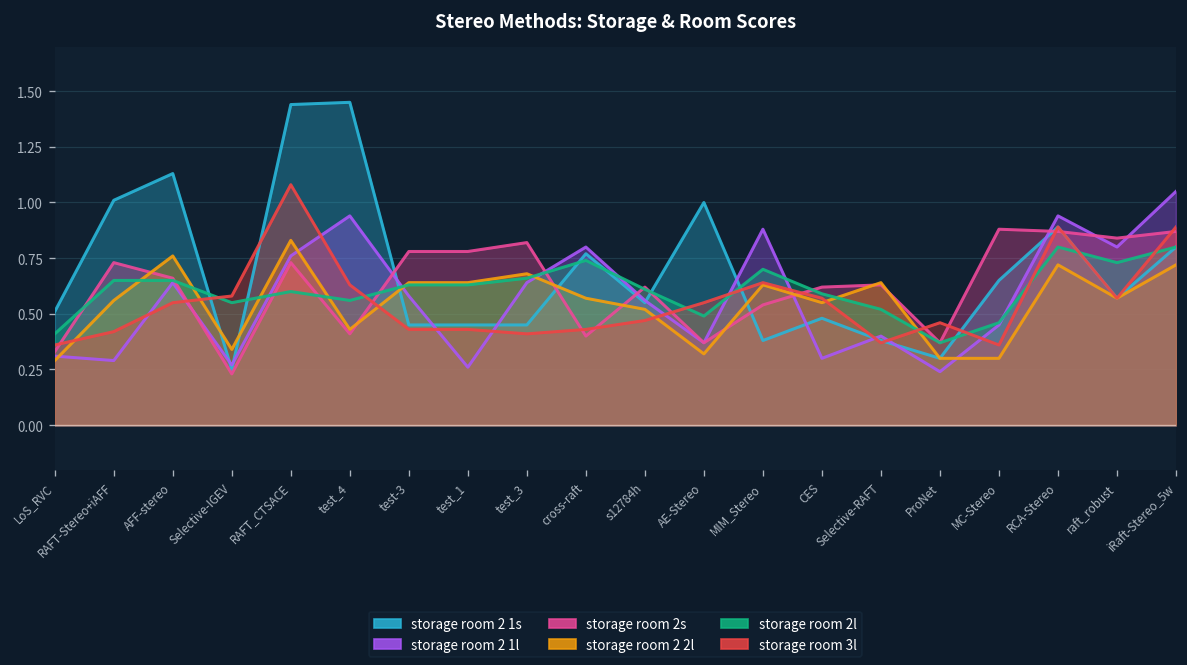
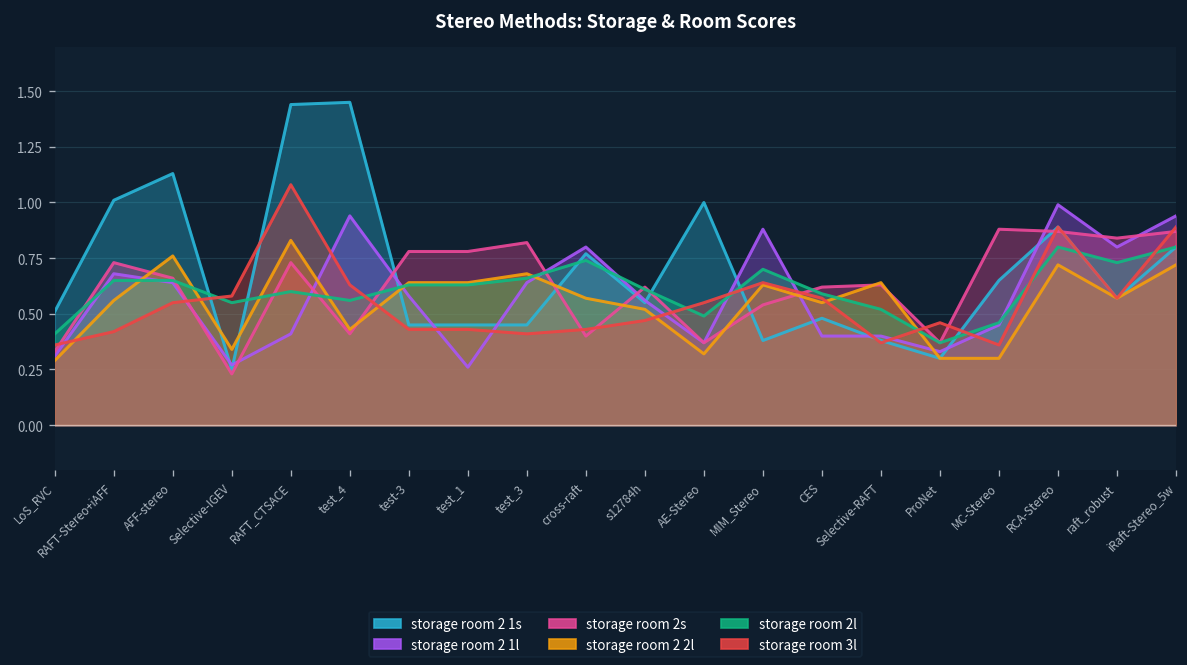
  {
    "storage room 2 1l": {
      "LoS_RVC": 0.31,
-     "RAFT-Stereo+iAFF": 0.29,
+     "RAFT-Stereo+iAFF": 0.68,
      "Selective-IGEV": 0.27,
-     "RAFT_CTSACE": 0.76,
+     "RAFT_CTSACE": 0.41,
      "test_4": 0.94,
      "test-3": 0.58,
      "test_1": 0.26,
      "test_3": 0.64,
      "cross-raft": 0.80,
      "MIM_Stereo": 0.88,
-     "CES": 0.3,
+     "CES": 0.4,
      "Selective-RAFT": 0.40,
-     "ProNet": 0.24,
-     "RCA-Stereo": 0.94,
+     "ProNet": 0.33,
+     "RCA-Stereo": 0.99,
      "raft_robust": 0.80,
-     "iRaft-Stereo_5w": 1.05
+     "iRaft-Stereo_5w": 0.94
    }
  }
